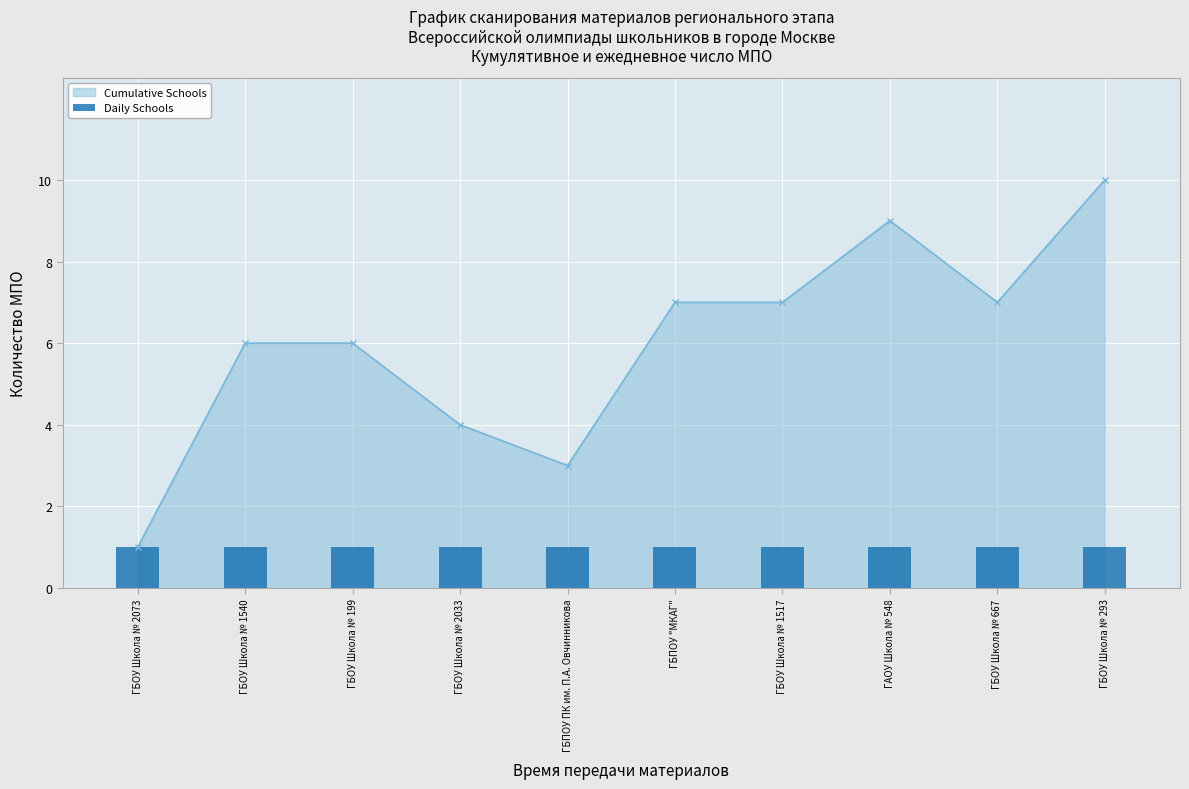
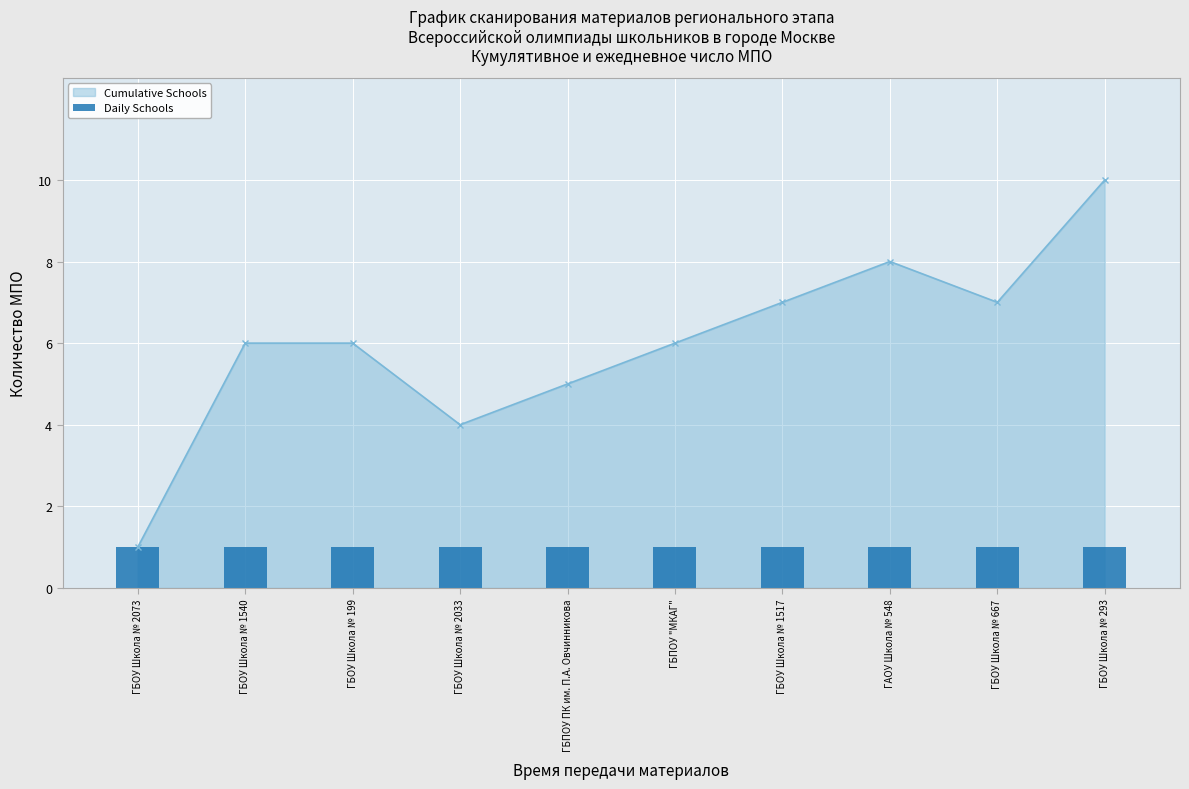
  {
    "Cumulative Schools": {
      "ГБОУ Школа № 2073": 1,
      "ГБОУ Школа № 1540": 6,
      "ГБОУ Школа № 199": 6,
      "ГБОУ Школа № 2033": 4,
-     "ГБПОУ ПК им. П.А. Овчинникова": 3,
-     "ГБПОУ \"МКАГ\"": 7,
+     "ГБПОУ ПК им. П.А. Овчинникова": 5,
+     "ГБПОУ \"МКАГ\"": 6,
      "ГБОУ Школа № 1517": 7,
-     "ГАОУ Школа № 548": 9,
+     "ГАОУ Школа № 548": 8,
      "ГБОУ Школа № 667": 7,
      "ГБОУ Школа № 293": 10
    },
    "Daily Schools": {
      "ГБОУ Школа № 2073": 1,
      "ГБОУ Школа № 1540": 1,
      "ГБОУ Школа № 199": 1,
      "ГБОУ Школа № 2033": 1,
      "ГБПОУ ПК им. П.А. Овчинникова": 1,
      "ГБПОУ \"МКАГ\"": 1,
      "ГБОУ Школа № 1517": 1,
      "ГАОУ Школа № 548": 1,
      "ГБОУ Школа № 667": 1,
      "ГБОУ Школа № 293": 1
    }
  }
